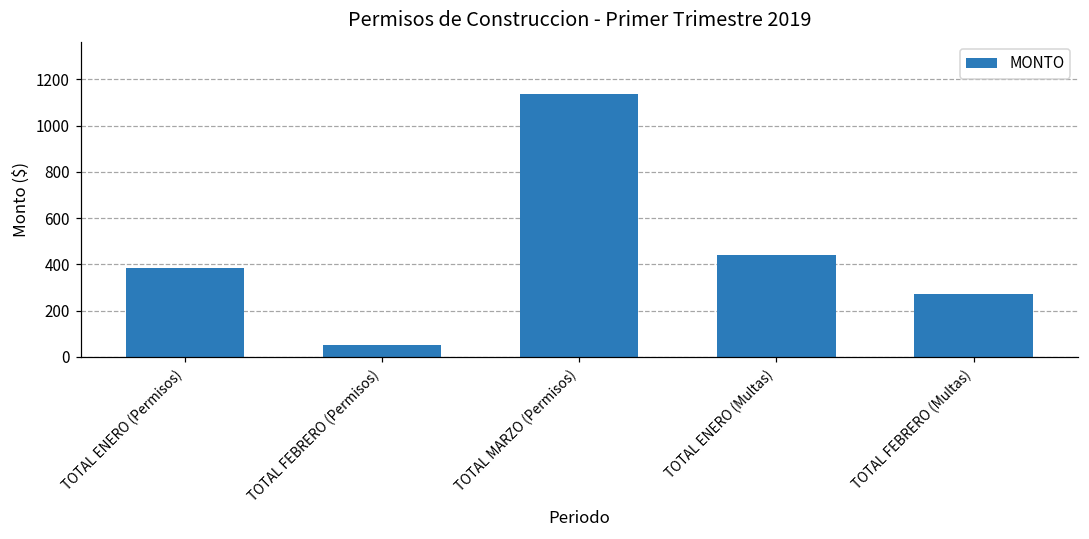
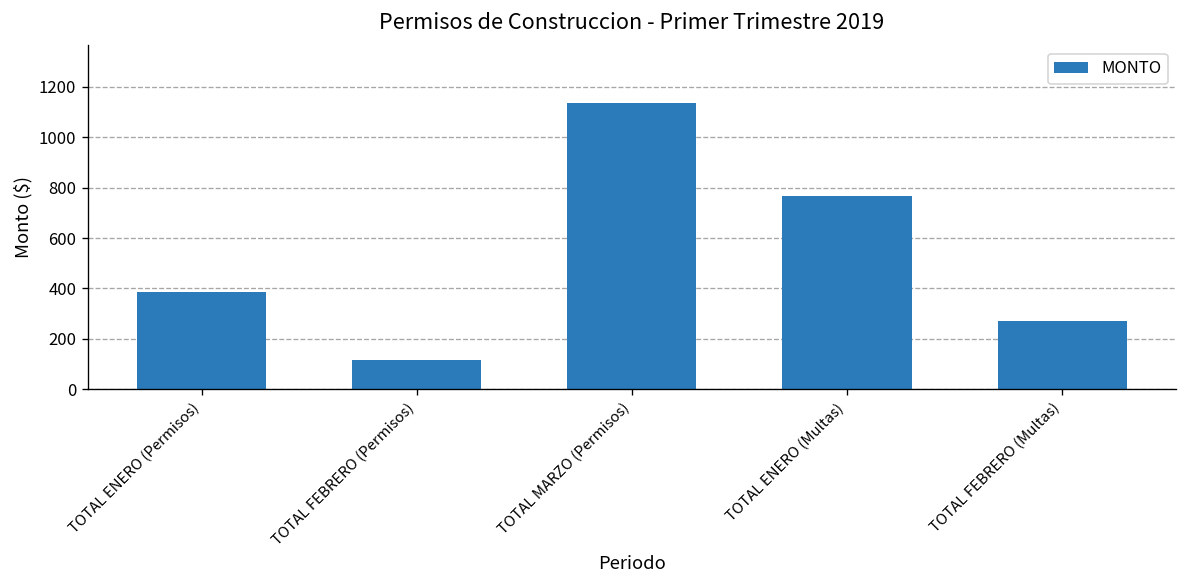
  {
    "TOTAL ENERO (Permisos)": 390,
-   "TOTAL FEBRERO (Permisos)": 50,
+   "TOTAL FEBRERO (Permisos)": 120,
    "TOTAL MARZO (Permisos)": 1140,
-   "TOTAL ENERO (Multas)": 440,
+   "TOTAL ENERO (Multas)": 770,
    "TOTAL FEBRERO (Multas)": 270
  }
